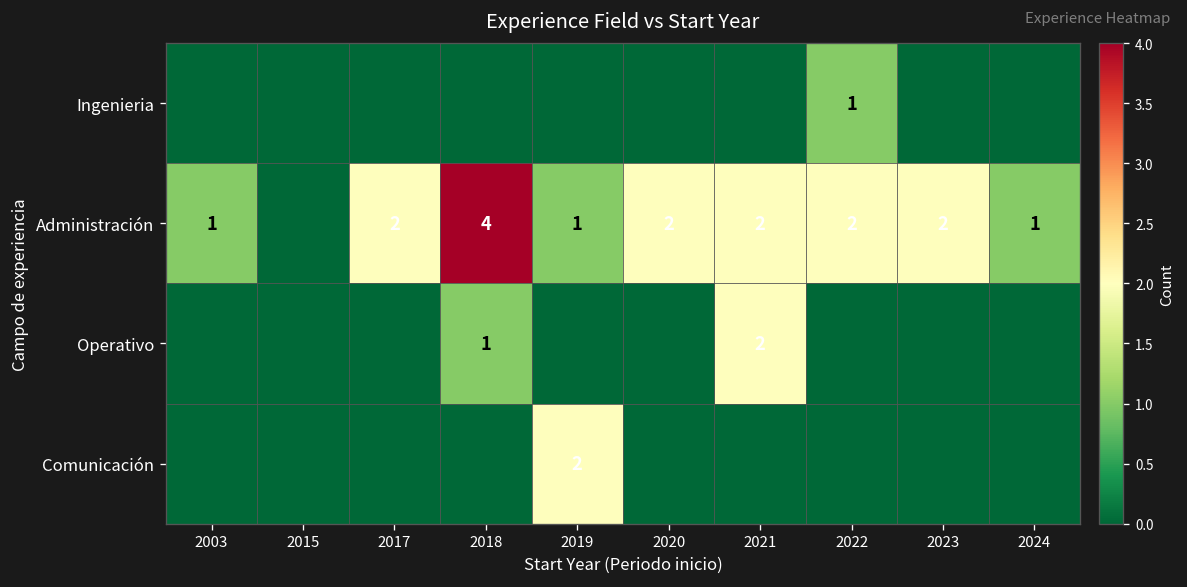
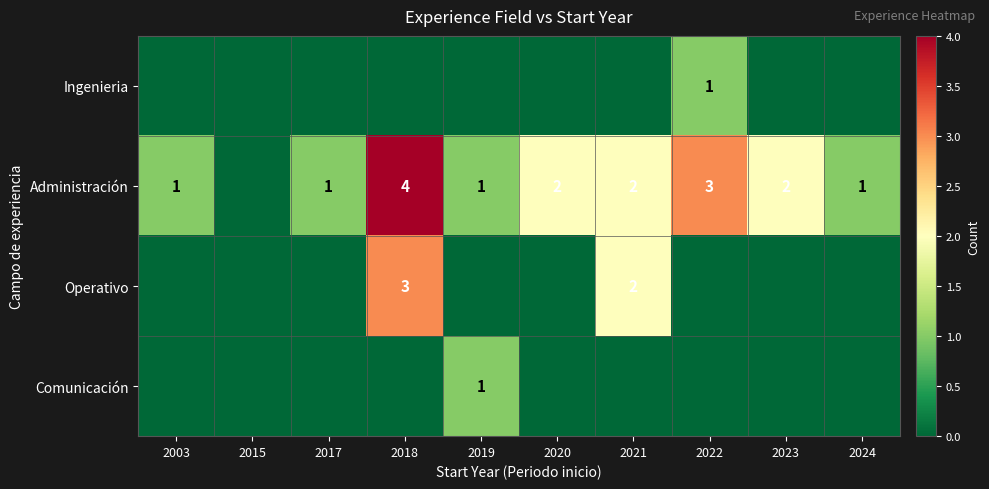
  {
    "Ingenieria": {
      "2022": 1
    },
    "Administración": {
      "2003": 1,
-     "2017": 2,
+     "2017": 1,
      "2018": 4,
      "2019": 1,
      "2020": 2,
      "2021": 2,
-     "2022": 2,
+     "2022": 3,
      "2023": 2,
      "2024": 1
    },
    "Operativo": {
-     "2018": 1,
+     "2018": 3,
      "2021": 2
    },
    "Comunicación": {
-     "2019": 2
+     "2019": 1
    }
  }
